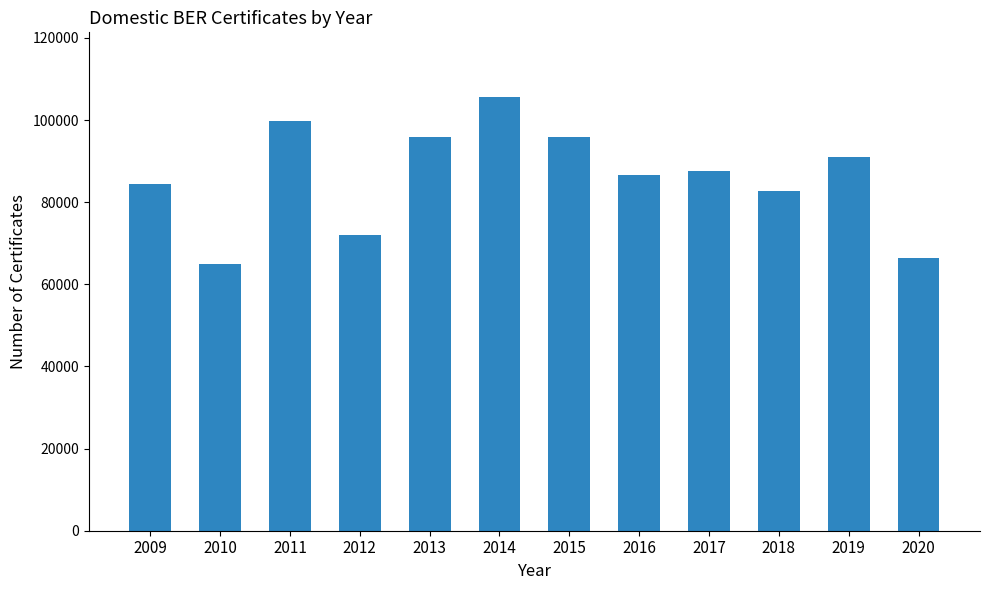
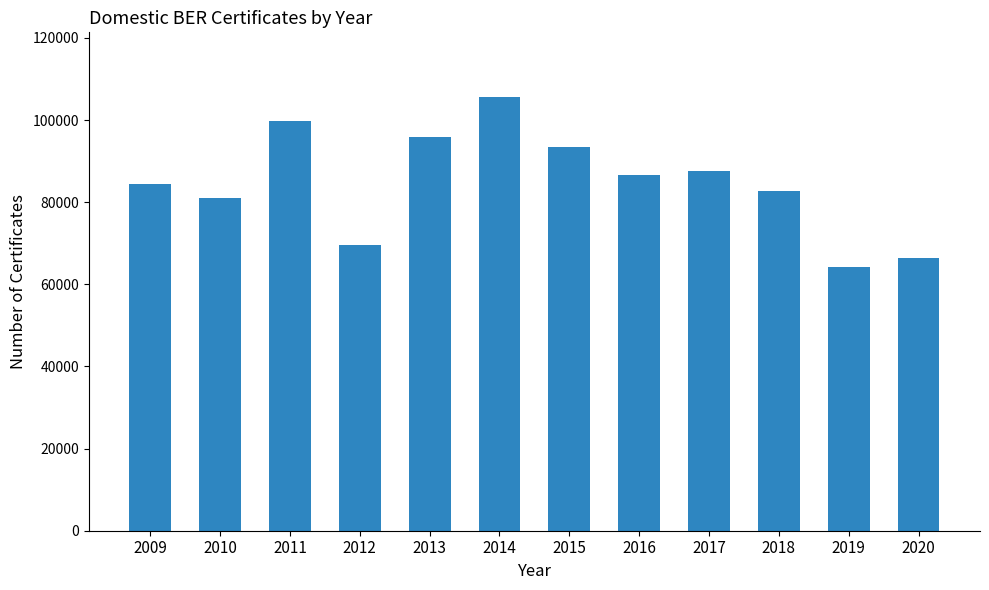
  {
    "2009": 84000,
-   "2010": 65000,
+   "2010": 81000,
    "2011": 100000,
-   "2012": 72000,
+   "2012": 70000,
    "2013": 96000,
    "2014": 106000,
-   "2015": 96000,
+   "2015": 93000,
    "2016": 87000,
    "2017": 88000,
    "2018": 83000,
-   "2019": 91000,
+   "2019": 64000,
    "2020": 66000
  }
